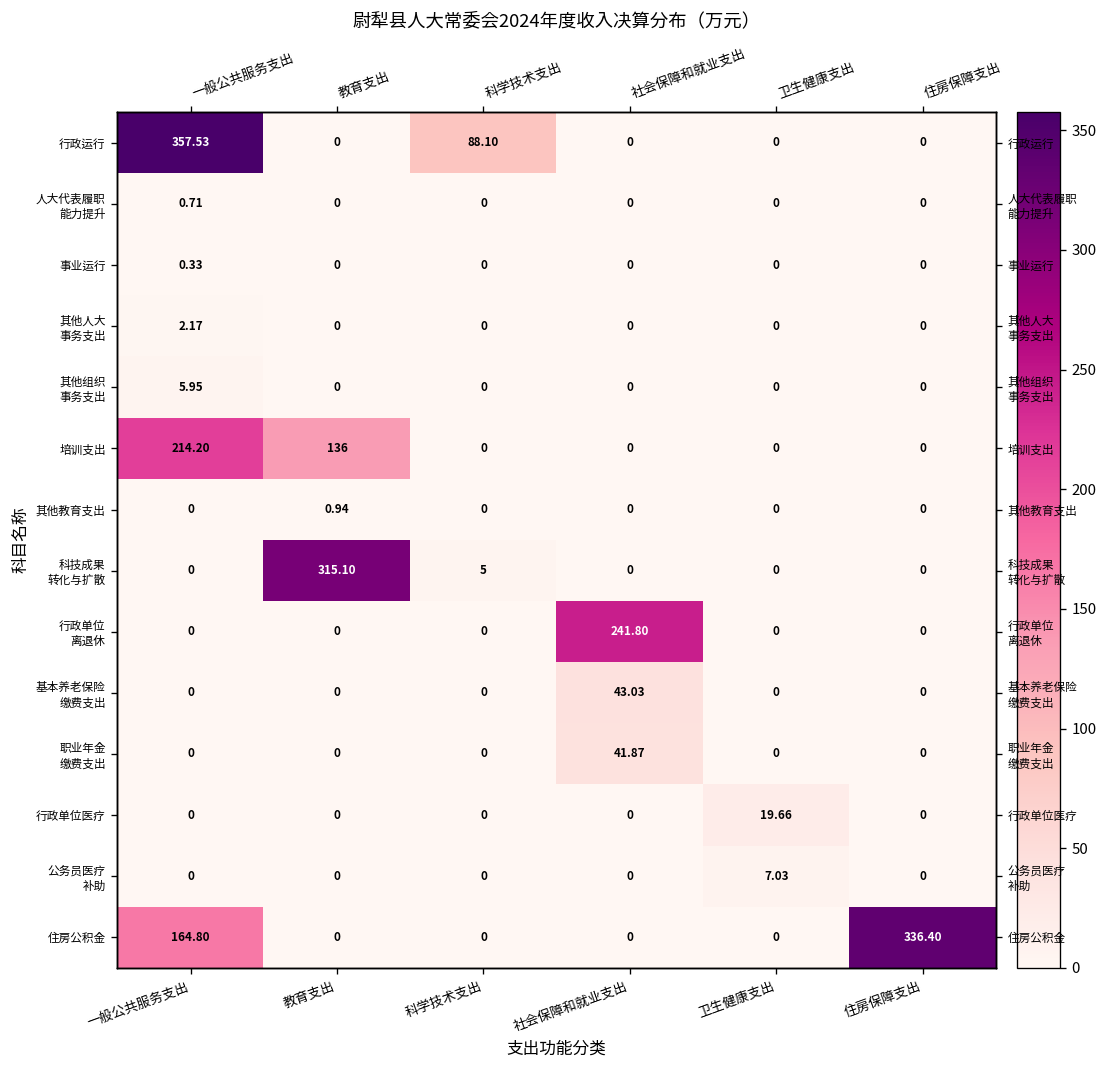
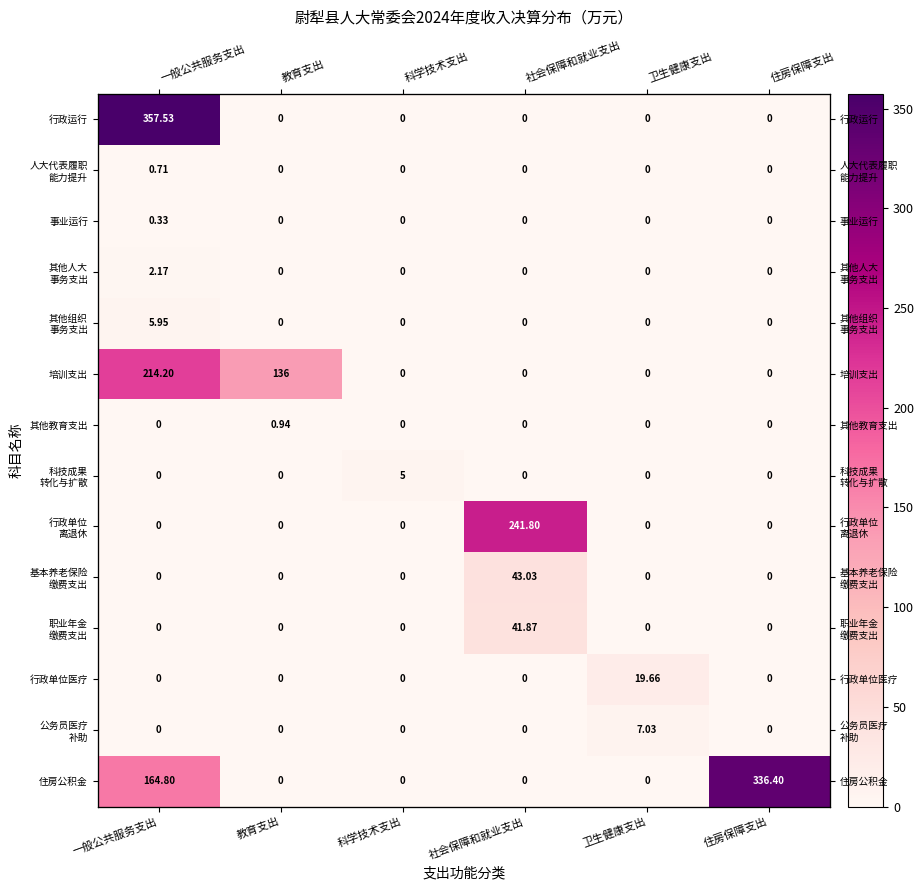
  {
    "行政运行": {
      "一般公共服务支出": 357.53,
      "教育支出": 0,
-     "科学技术支出": 88.10,
+     "科学技术支出": 0,
      "社会保障和就业支出": 0,
      "卫生健康支出": 0,
      "住房保障支出": 0
    },
    "人大代表履职 能力提升": {
      "一般公共服务支出": 0.71,
      "教育支出": 0,
      "科学技术支出": 0,
      "社会保障和就业支出": 0,
      "卫生健康支出": 0,
      "住房保障支出": 0
    },
    "事业运行": {
      "一般公共服务支出": 0.33,
      "教育支出": 0,
      "科学技术支出": 0,
      "社会保障和就业支出": 0,
      "卫生健康支出": 0,
      "住房保障支出": 0
    },
    "其他人大 事务支出": {
      "一般公共服务支出": 2.17,
      "教育支出": 0,
      "科学技术支出": 0,
      "社会保障和就业支出": 0,
      "卫生健康支出": 0,
      "住房保障支出": 0
    },
    "其他组织 事务支出": {
      "一般公共服务支出": 5.95,
      "教育支出": 0,
      "科学技术支出": 0,
      "社会保障和就业支出": 0,
      "卫生健康支出": 0,
      "住房保障支出": 0
    },
    "培训支出": {
      "一般公共服务支出": 214.20,
      "教育支出": 136,
      "科学技术支出": 0,
      "社会保障和就业支出": 0,
      "卫生健康支出": 0,
      "住房保障支出": 0
    },
    "其他教育支出": {
      "一般公共服务支出": 0,
      "教育支出": 0.94,
      "科学技术支出": 0,
      "社会保障和就业支出": 0,
      "卫生健康支出": 0,
      "住房保障支出": 0
    },
    "科技成果 转化与扩散": {
      "一般公共服务支出": 0,
-     "教育支出": 315.10,
+     "教育支出": 0,
      "科学技术支出": 5,
      "社会保障和就业支出": 0,
      "卫生健康支出": 0,
      "住房保障支出": 0
    },
    "行政单位 离退休": {
      "一般公共服务支出": 0,
      "教育支出": 0,
      "科学技术支出": 0,
      "社会保障和就业支出": 241.80,
      "卫生健康支出": 0,
      "住房保障支出": 0
    },
    "基本养老保险 缴费支出": {
      "一般公共服务支出": 0,
      "教育支出": 0,
      "科学技术支出": 0,
      "社会保障和就业支出": 43.03,
      "卫生健康支出": 0,
      "住房保障支出": 0
    },
    "职业年金 缴费支出": {
      "一般公共服务支出": 0,
      "教育支出": 0,
      "科学技术支出": 0,
      "社会保障和就业支出": 41.87,
      "卫生健康支出": 0,
      "住房保障支出": 0
    },
    "行政单位医疗": {
      "一般公共服务支出": 0,
      "教育支出": 0,
      "科学技术支出": 0,
      "社会保障和就业支出": 0,
      "卫生健康支出": 19.66,
      "住房保障支出": 0
    },
    "公务员医疗 补助": {
      "一般公共服务支出": 0,
      "教育支出": 0,
      "科学技术支出": 0,
      "社会保障和就业支出": 0,
      "卫生健康支出": 7.03,
      "住房保障支出": 0
    },
    "住房公积金": {
      "一般公共服务支出": 164.80,
      "教育支出": 0,
      "科学技术支出": 0,
      "社会保障和就业支出": 0,
      "卫生健康支出": 0,
      "住房保障支出": 336.40
    }
  }
